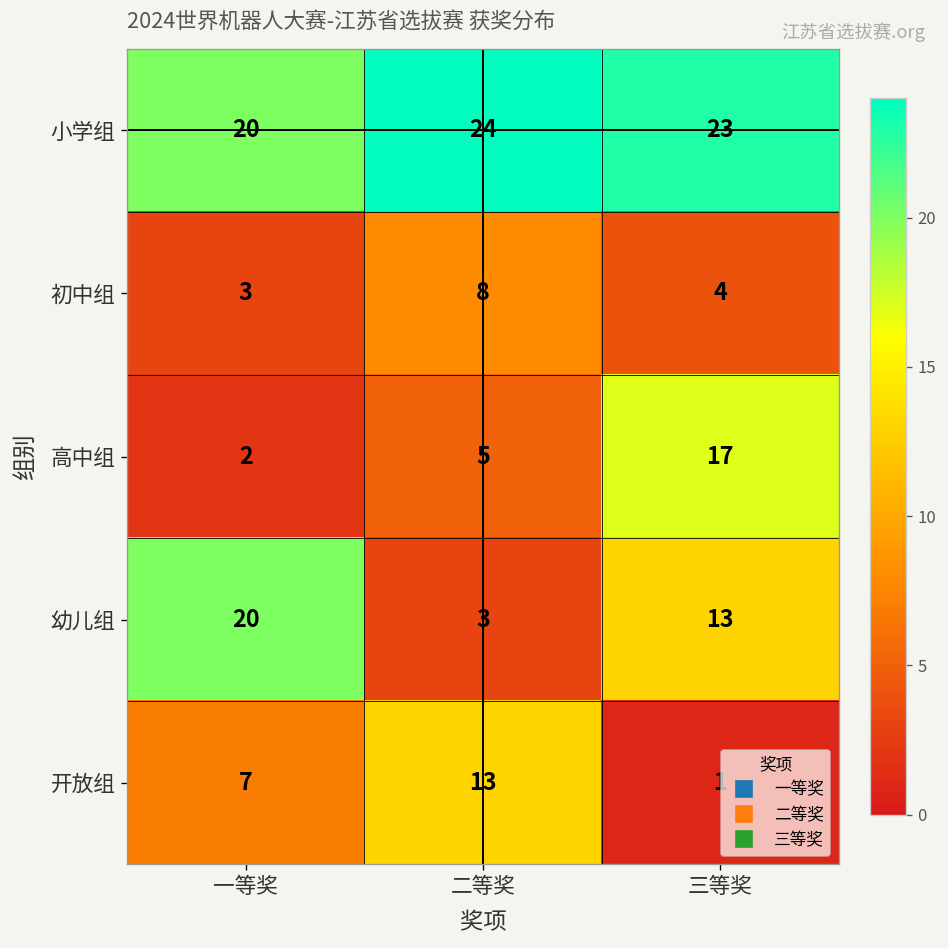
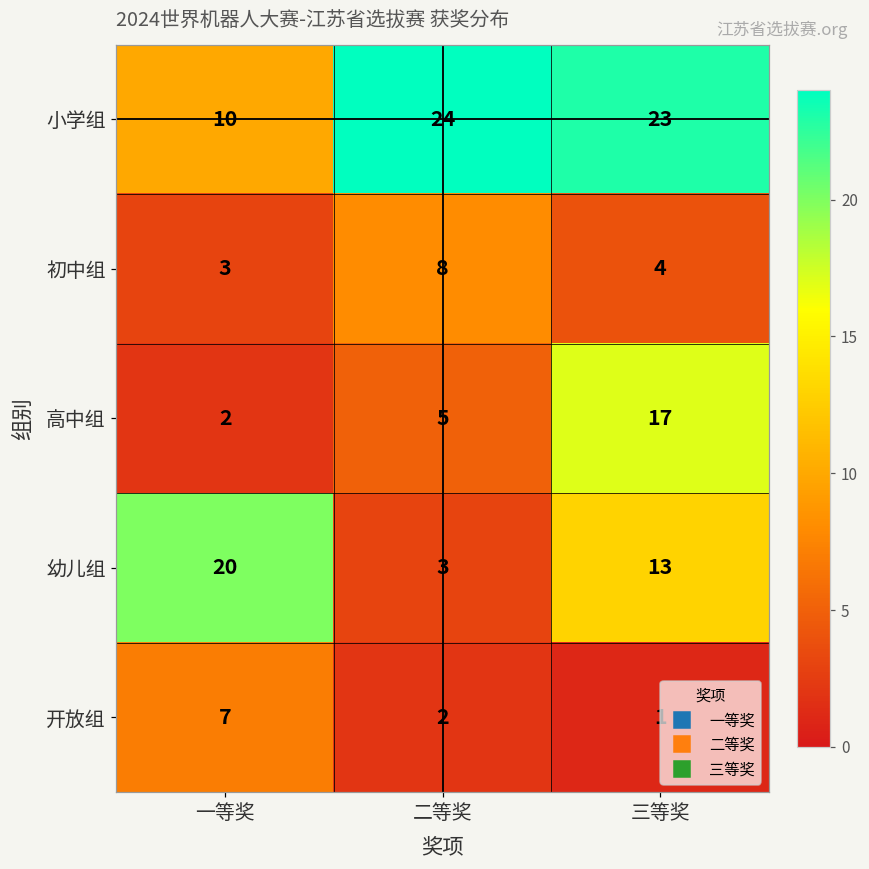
  {
    "小学组": {
-     "一等奖": 20,
+     "一等奖": 10,
      "二等奖": 24,
      "三等奖": 23
    },
    "初中组": {
      "一等奖": 3,
      "二等奖": 8,
      "三等奖": 4
    },
    "高中组": {
      "一等奖": 2,
      "二等奖": 5,
      "三等奖": 17
    },
    "幼儿组": {
      "一等奖": 20,
      "二等奖": 3,
      "三等奖": 13
    },
    "开放组": {
      "一等奖": 7,
-     "二等奖": 13
+     "二等奖": 2
    }
  }
